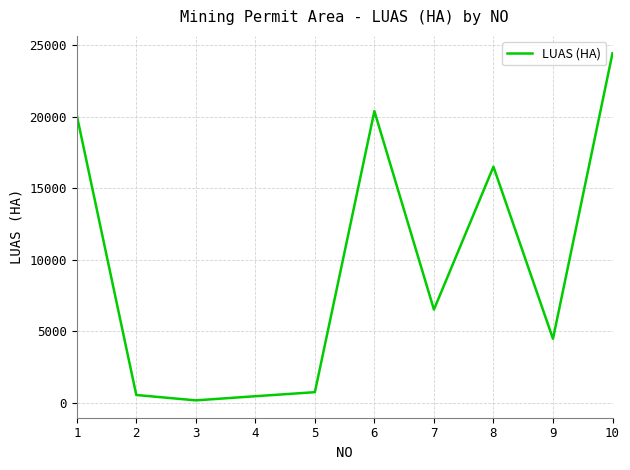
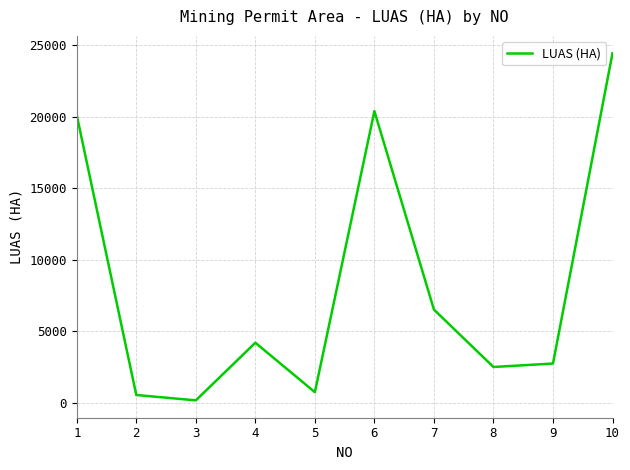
  {
    "1": 20100,
    "2": 500,
    "3": 200,
-   "4": 400,
+   "4": 4200,
    "5": 700,
    "6": 20400,
    "7": 6500,
-   "8": 16500,
-   "9": 4500,
+   "8": 2500,
+   "9": 2700,
    "10": 24400
  }
